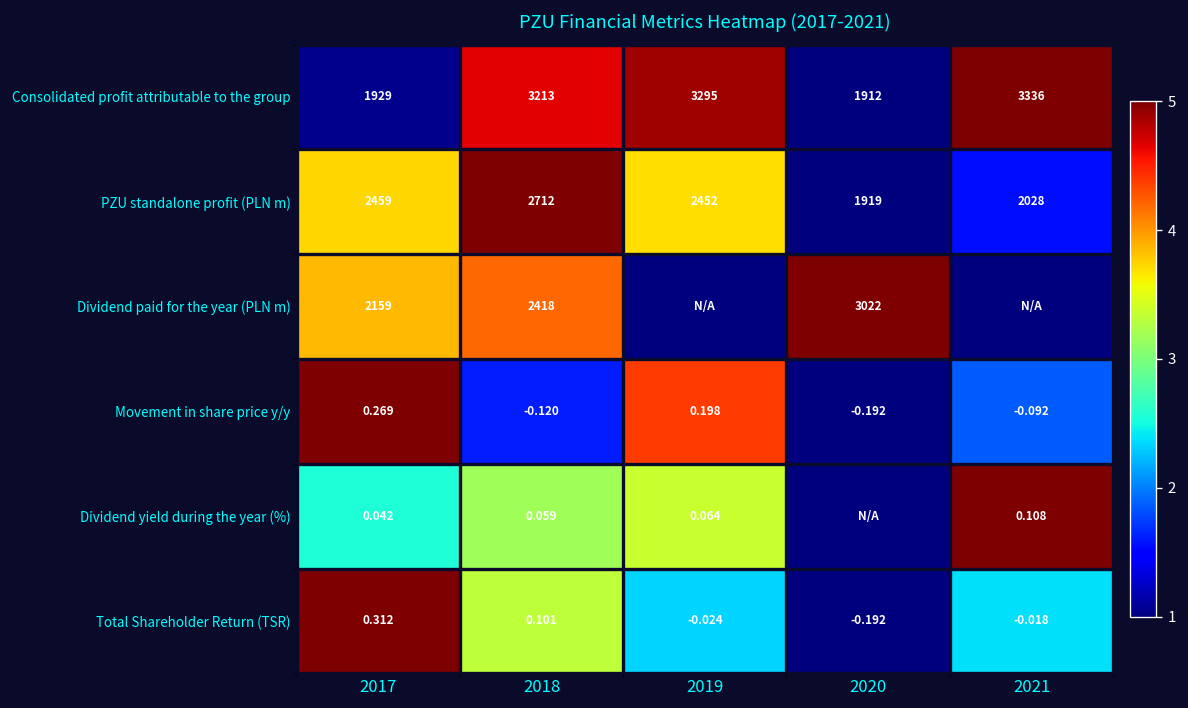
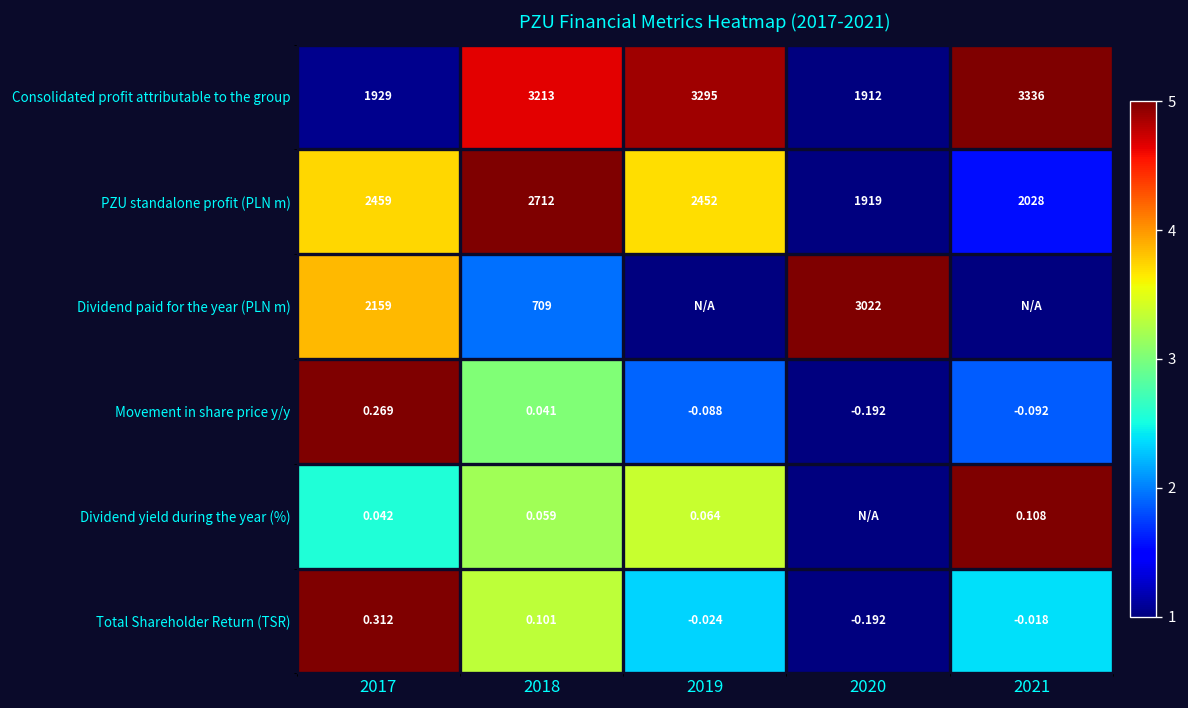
  {
    "Consolidated profit attributable to the group": {
      "2017": 1929,
      "2018": 3213,
      "2019": 3295,
      "2020": 1912,
      "2021": 3336
    },
    "PZU standalone profit (PLN m)": {
      "2017": 2459,
      "2018": 2712,
      "2019": 2452,
      "2020": 1919,
      "2021": 2028
    },
    "Dividend paid for the year (PLN m)": {
      "2017": 2159,
-     "2018": 2418,
+     "2018": 709,
      "2020": 3022
    },
    "Movement in share price y/y": {
      "2017": 0.269,
-     "2018": -0.120,
-     "2019": 0.198,
+     "2018": 0.041,
+     "2019": -0.088,
      "2020": -0.192,
      "2021": -0.092
    },
    "Dividend yield during the year (%)": {
      "2017": 0.042,
      "2018": 0.059,
      "2019": 0.064,
      "2021": 0.108
    },
    "Total Shareholder Return (TSR)": {
      "2017": 0.312,
      "2018": 0.101,
      "2019": -0.024,
      "2020": -0.192,
      "2021": -0.018
    }
  }
